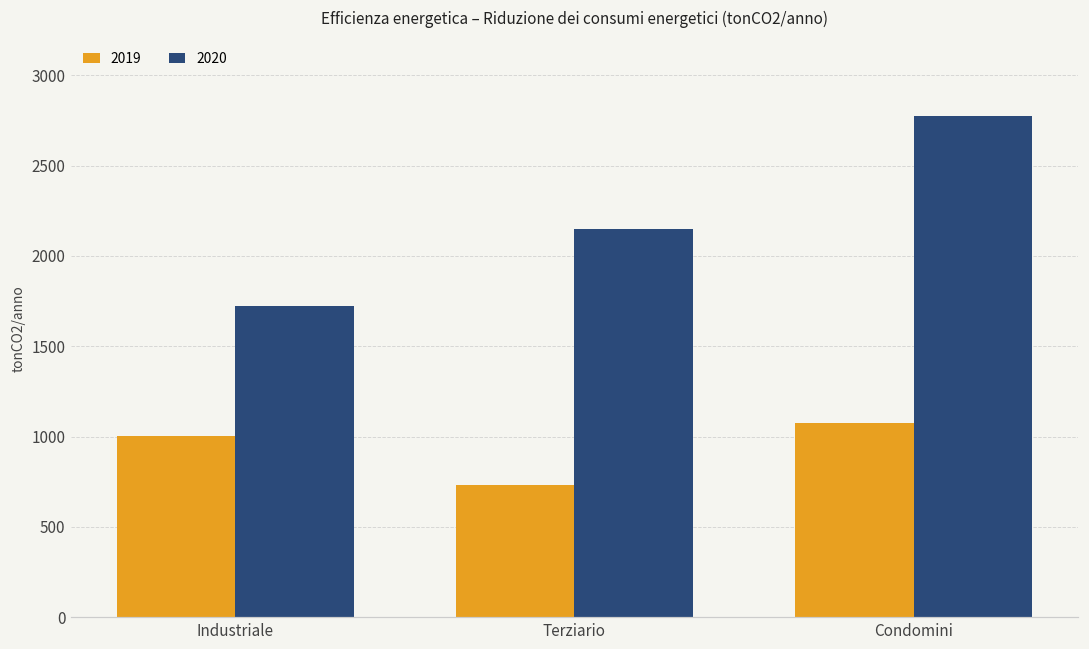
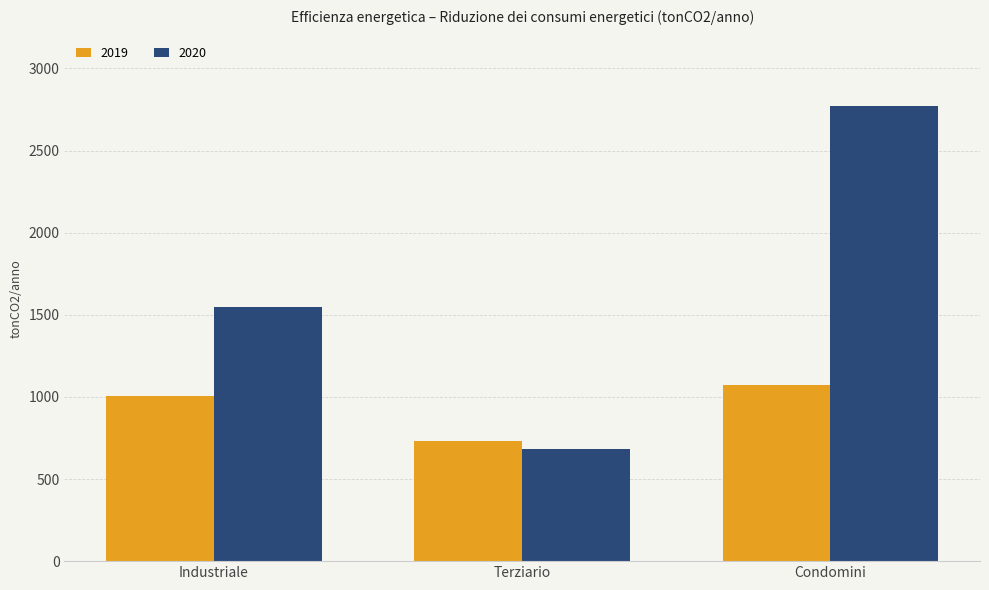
  {
    "2019": {
      "Industriale": 1000,
      "Terziario": 730,
      "Condomini": 1070
    },
    "2020": {
-     "Industriale": 1720,
-     "Terziario": 2150,
+     "Industriale": 1550,
+     "Terziario": 680,
      "Condomini": 2770
    }
  }
